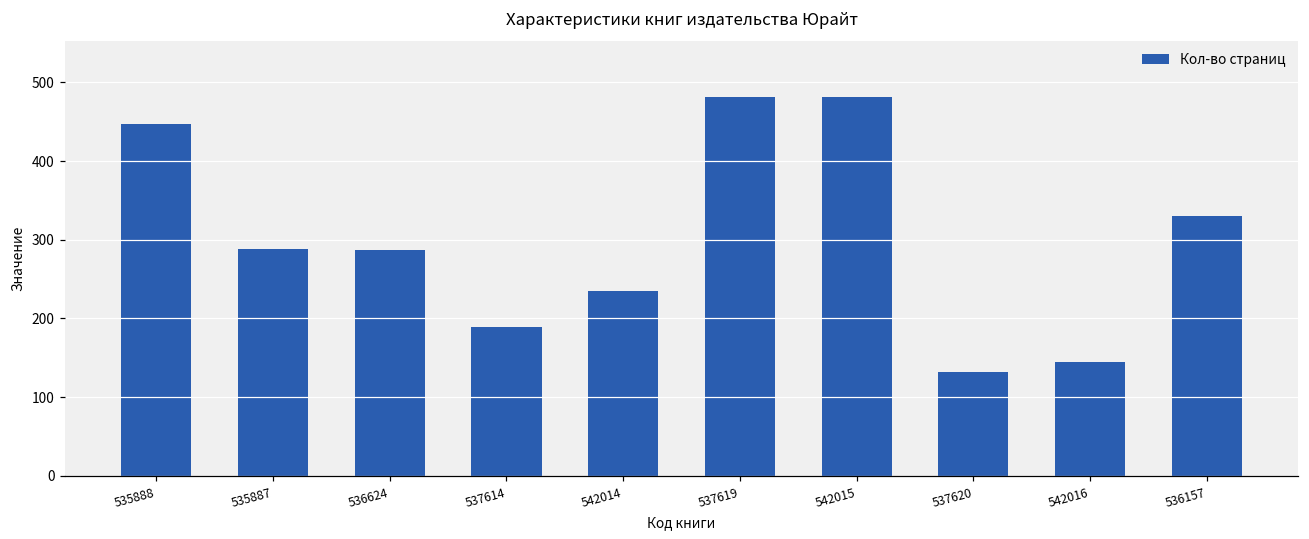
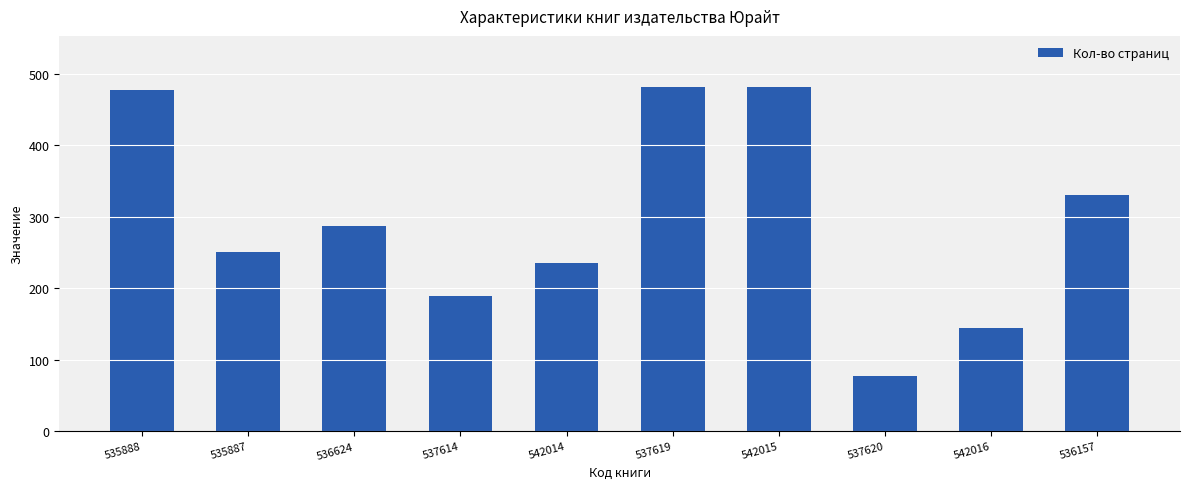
  {
-   "535888": 450,
-   "535887": 290,
+   "535888": 480,
+   "535887": 250,
    "536624": 290,
    "537614": 190,
    "542014": 240,
    "537619": 480,
    "542015": 480,
-   "537620": 130,
+   "537620": 80,
    "542016": 150,
    "536157": 330
  }
